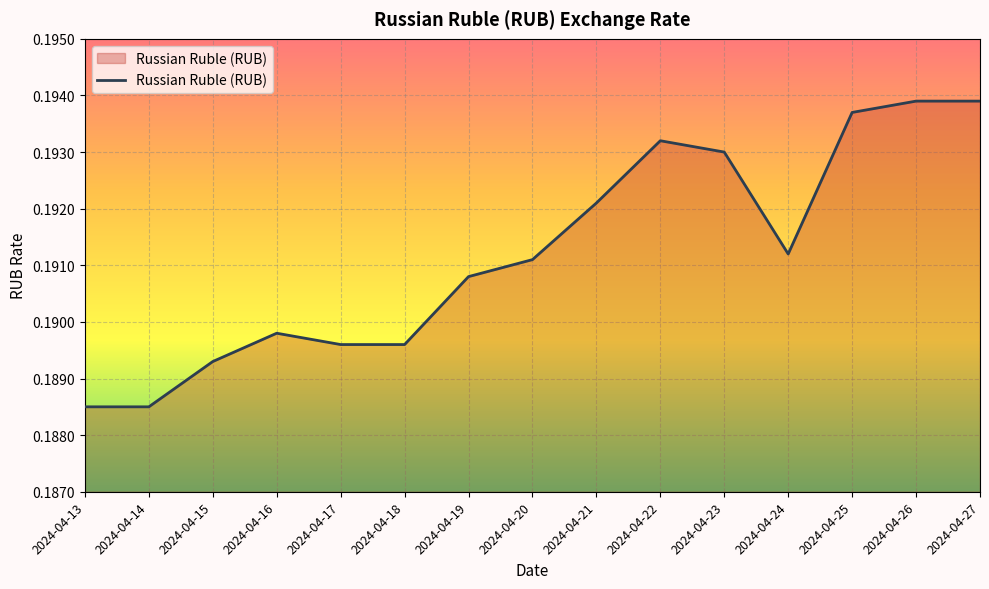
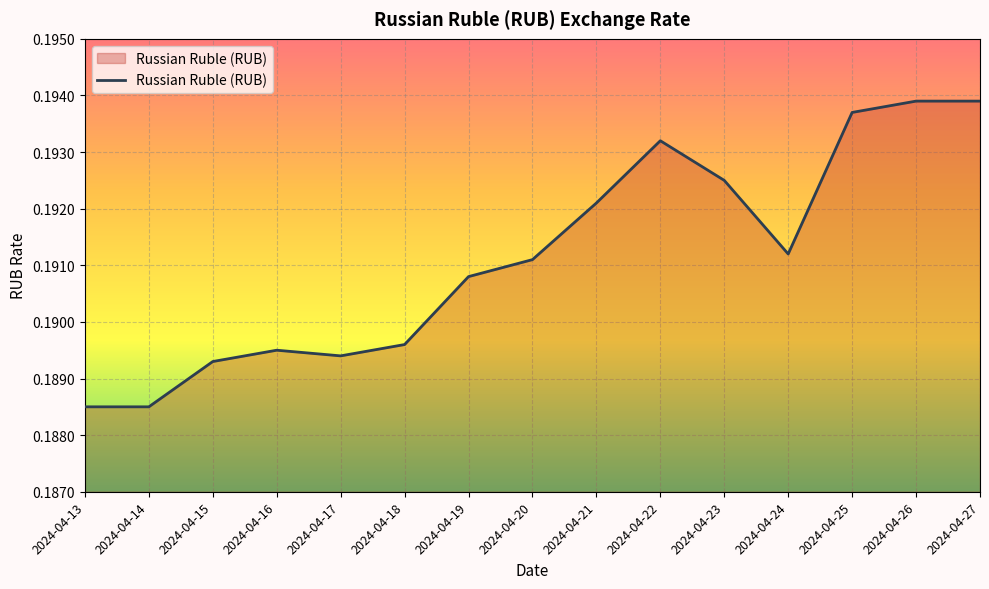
  {
    "2024-04-13": 0.1885,
    "2024-04-14": 0.1885,
    "2024-04-15": 0.1893,
-   "2024-04-16": 0.1898,
-   "2024-04-17": 0.1896,
+   "2024-04-16": 0.1895,
+   "2024-04-17": 0.1894,
    "2024-04-18": 0.1896,
    "2024-04-19": 0.1908,
    "2024-04-20": 0.1911,
    "2024-04-21": 0.1921,
    "2024-04-22": 0.1932,
-   "2024-04-23": 0.1930,
+   "2024-04-23": 0.1925,
    "2024-04-24": 0.1912,
    "2024-04-25": 0.1937,
    "2024-04-26": 0.1939,
    "2024-04-27": 0.1939
  }
